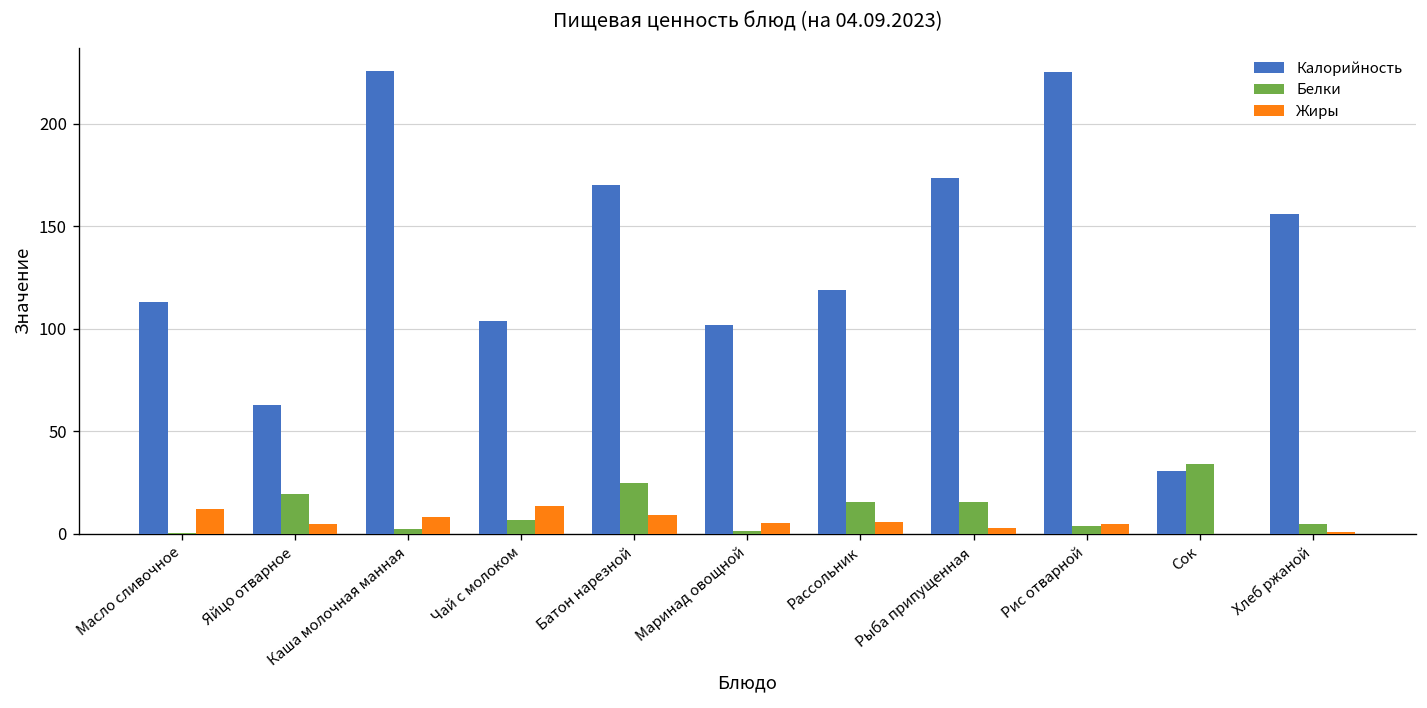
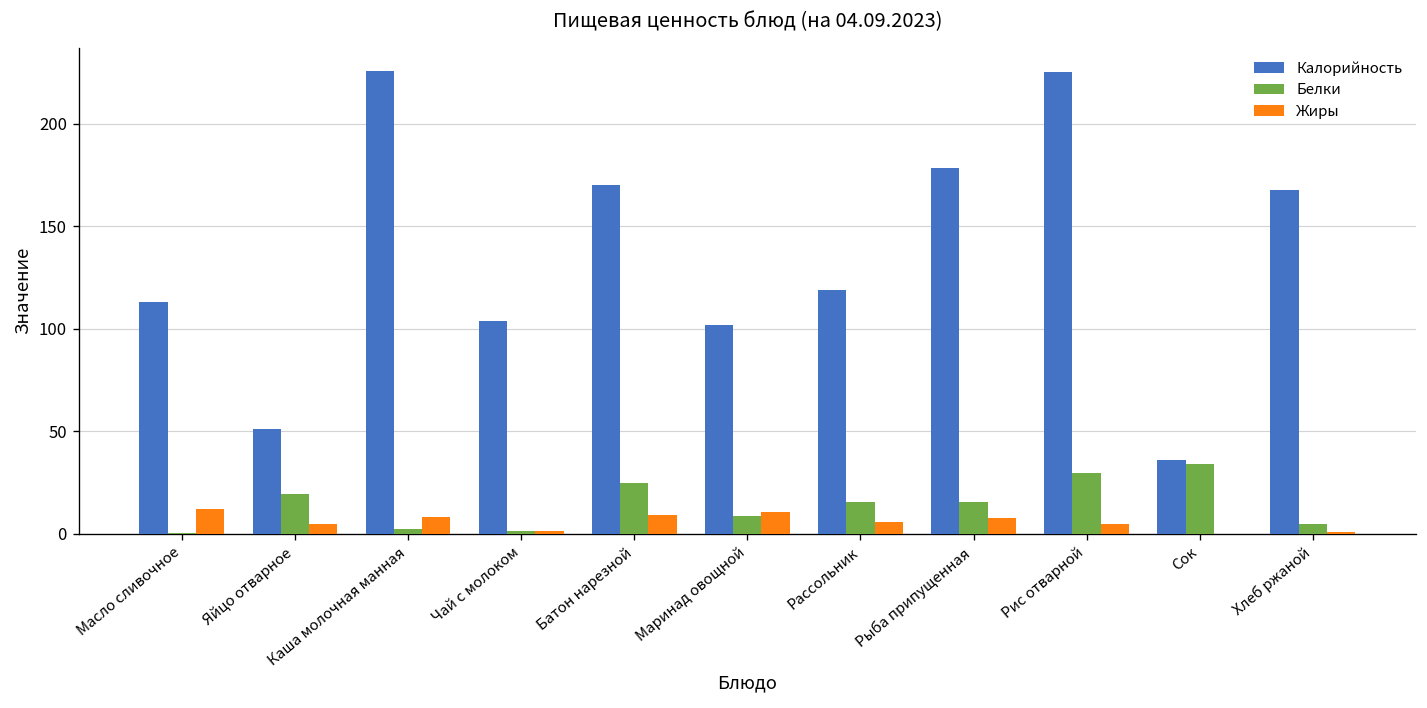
  {
    "Калорийность": {
      "Масло сливочное": 113,
-     "Яйцо отварное": 63,
+     "Яйцо отварное": 51,
      "Каша молочная манная": 226,
      "Чай с молоком": 104,
      "Батон нарезной": 170,
      "Маринад овощной": 102,
      "Рассольник": 119,
-     "Рыба припущенная": 174,
+     "Рыба припущенная": 178,
      "Рис отварной": 225,
-     "Сок": 31,
-     "Хлеб ржаной": 156
+     "Сок": 36,
+     "Хлеб ржаной": 168
    },
    "Белки": {
      "Яйцо отварное": 20,
      "Каша молочная манная": 3,
-     "Чай с молоком": 7,
+     "Чай с молоком": 1,
      "Батон нарезной": 25,
-     "Маринад овощной": 1,
+     "Маринад овощной": 9,
      "Рассольник": 16,
      "Рыба припущенная": 15,
-     "Рис отварной": 4,
+     "Рис отварной": 30,
      "Сок": 34,
      "Хлеб ржаной": 5
    },
    "Жиры": {
      "Масло сливочное": 12,
      "Яйцо отварное": 5,
      "Каша молочная манная": 8,
-     "Чай с молоком": 13,
+     "Чай с молоком": 2,
      "Батон нарезной": 9,
-     "Маринад овощной": 5,
+     "Маринад овощной": 11,
      "Рассольник": 6,
-     "Рыба припущенная": 3,
+     "Рыба припущенная": 8,
      "Рис отварной": 5,
      "Сок": 0
    }
  }
